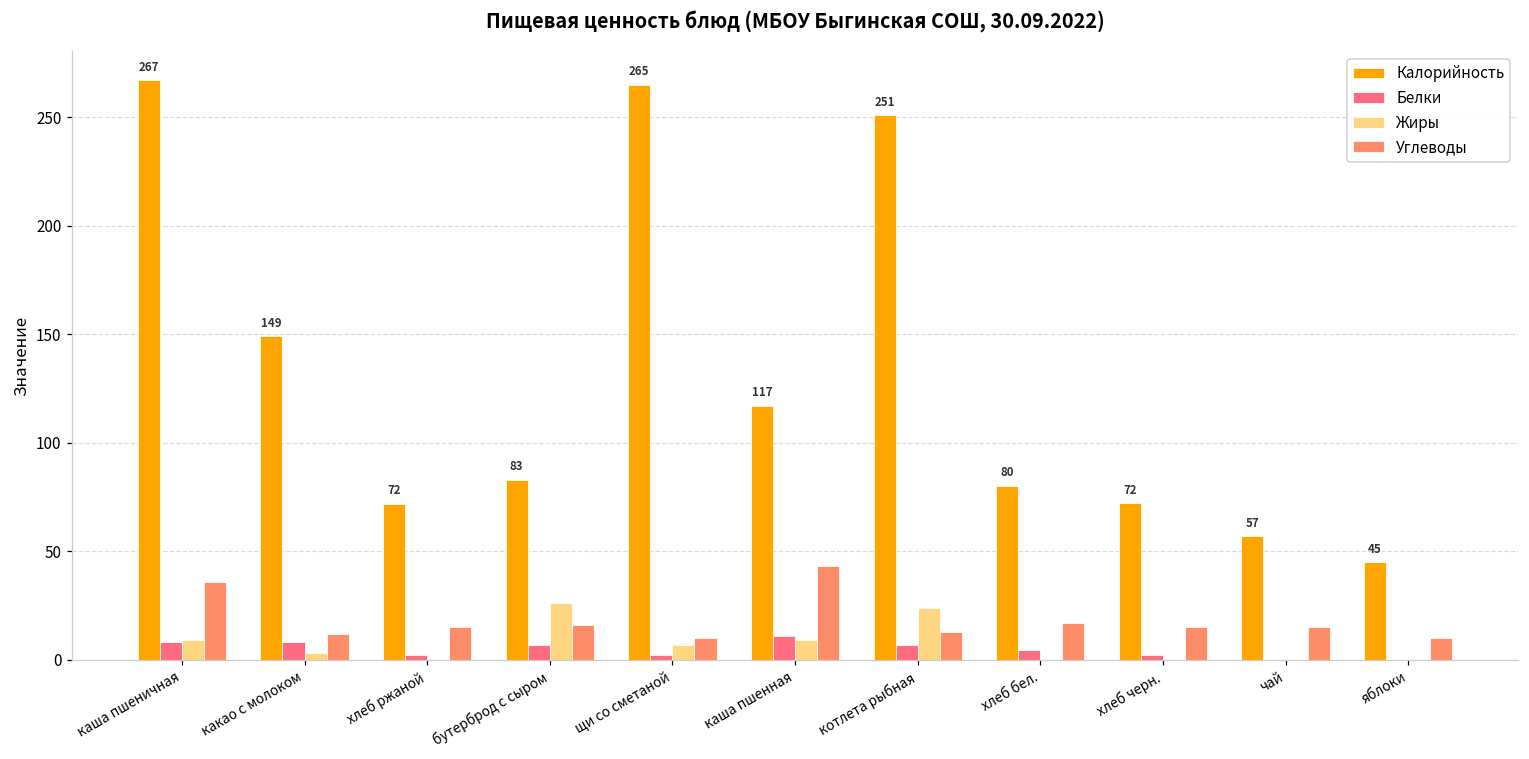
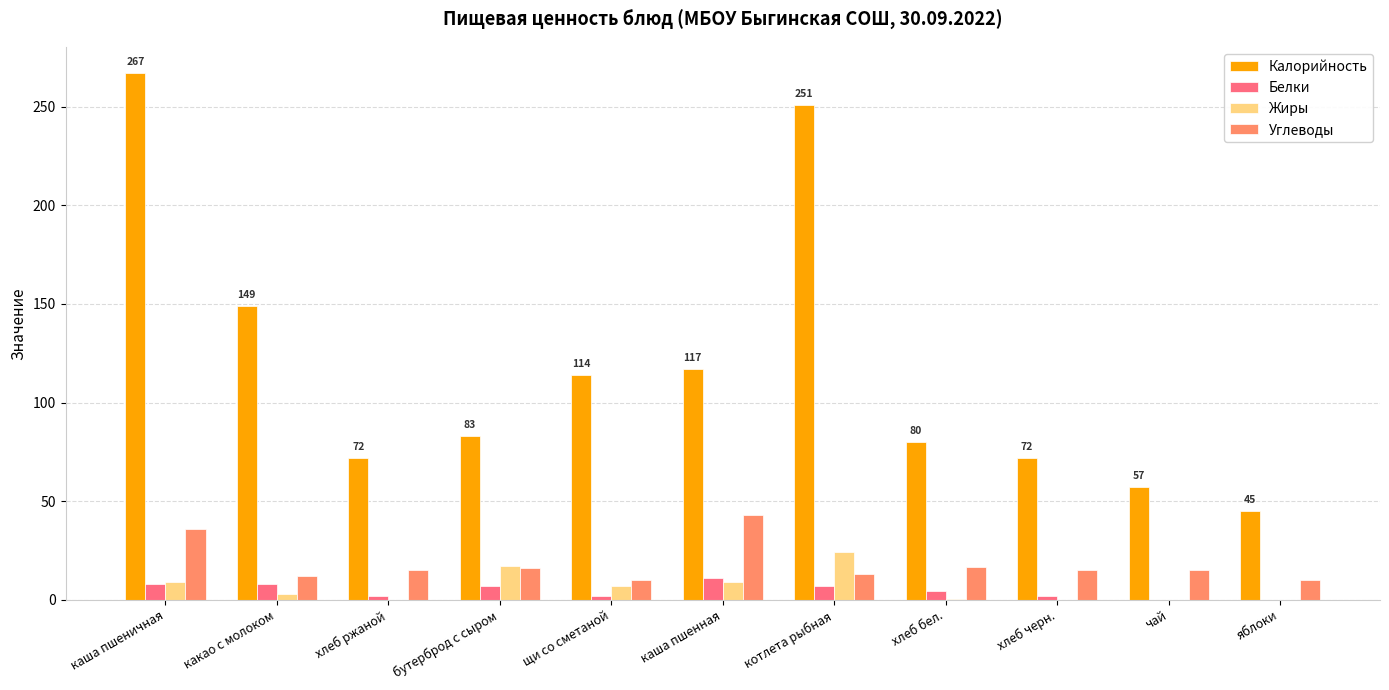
  {
    "Калорийность": {
      "каша пшеничная": 267,
      "какао с молоком": 149,
      "хлеб ржаной": 72,
      "бутерброд с сыром": 83,
-     "щи со сметаной": 265,
+     "щи со сметаной": 114,
      "каша пшенная": 117,
      "котлета рыбная": 251,
      "хлеб бел.": 80,
      "хлеб черн.": 72,
      "чай": 57,
      "яблоки": 45
    },
    "Жиры": {
      "каша пшеничная": 9,
      "какао с молоком": 3,
      "хлеб ржаной": 0,
-     "бутерброд с сыром": 26,
+     "бутерброд с сыром": 17,
      "щи со сметаной": 7,
      "каша пшенная": 9,
      "котлета рыбная": 24,
      "хлеб черн.": 0,
      "чай": 0,
      "яблоки": 0
    }
  }
